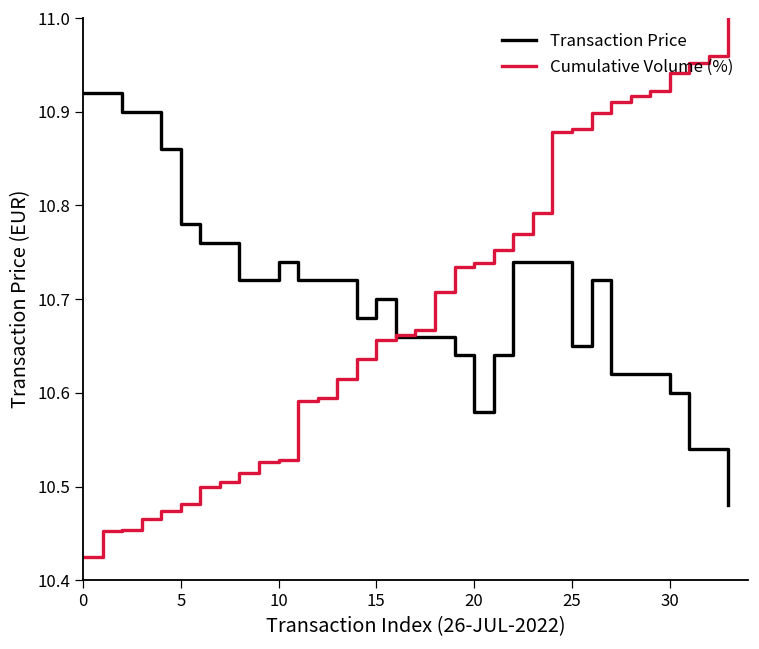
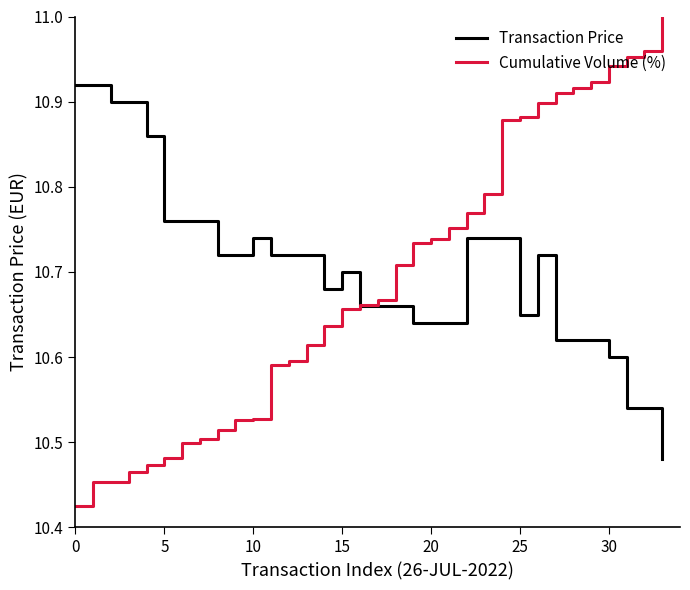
  {
    "Transaction Price": {
      "0": 10.92,
-     "5": 10.78,
+     "5": 10.76,
      "10": 10.74,
      "15": 10.70,
-     "20": 10.58,
+     "20": 10.64,
      "25": 10.65,
      "30": 10.60
    },
    "Cumulative Volume (%)": {
      "0": 10.42,
      "5": 10.48,
      "10": 10.53,
      "15": 10.66,
      "20": 10.74,
      "25": 10.88,
      "30": 10.94
    }
  }
